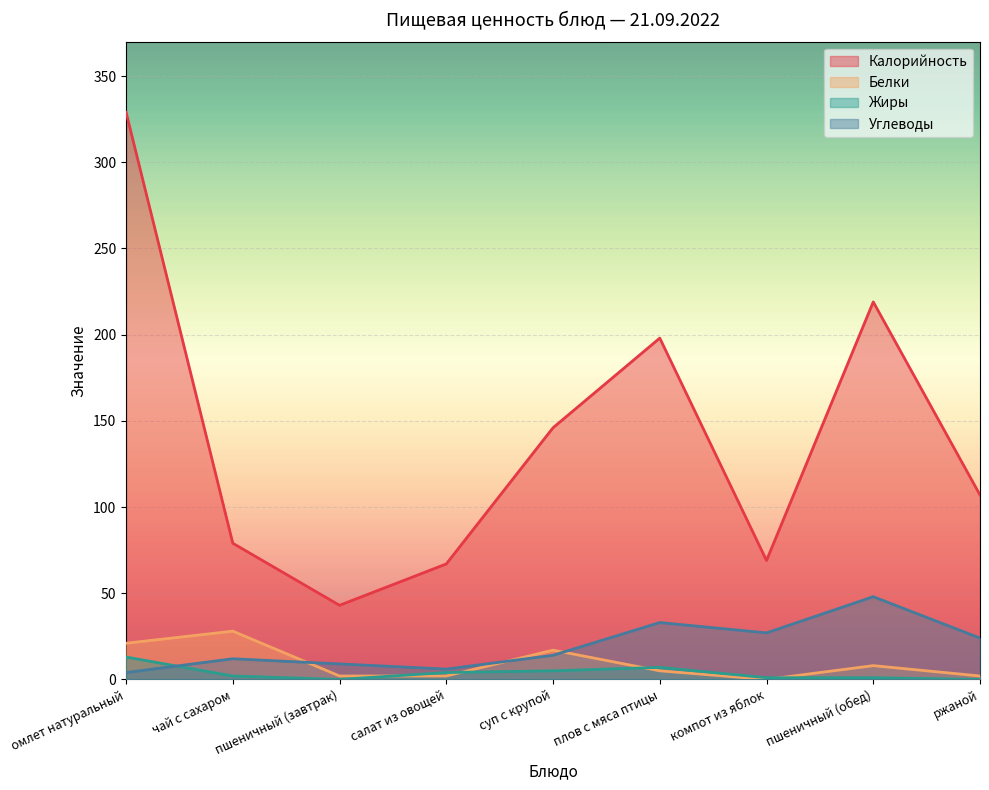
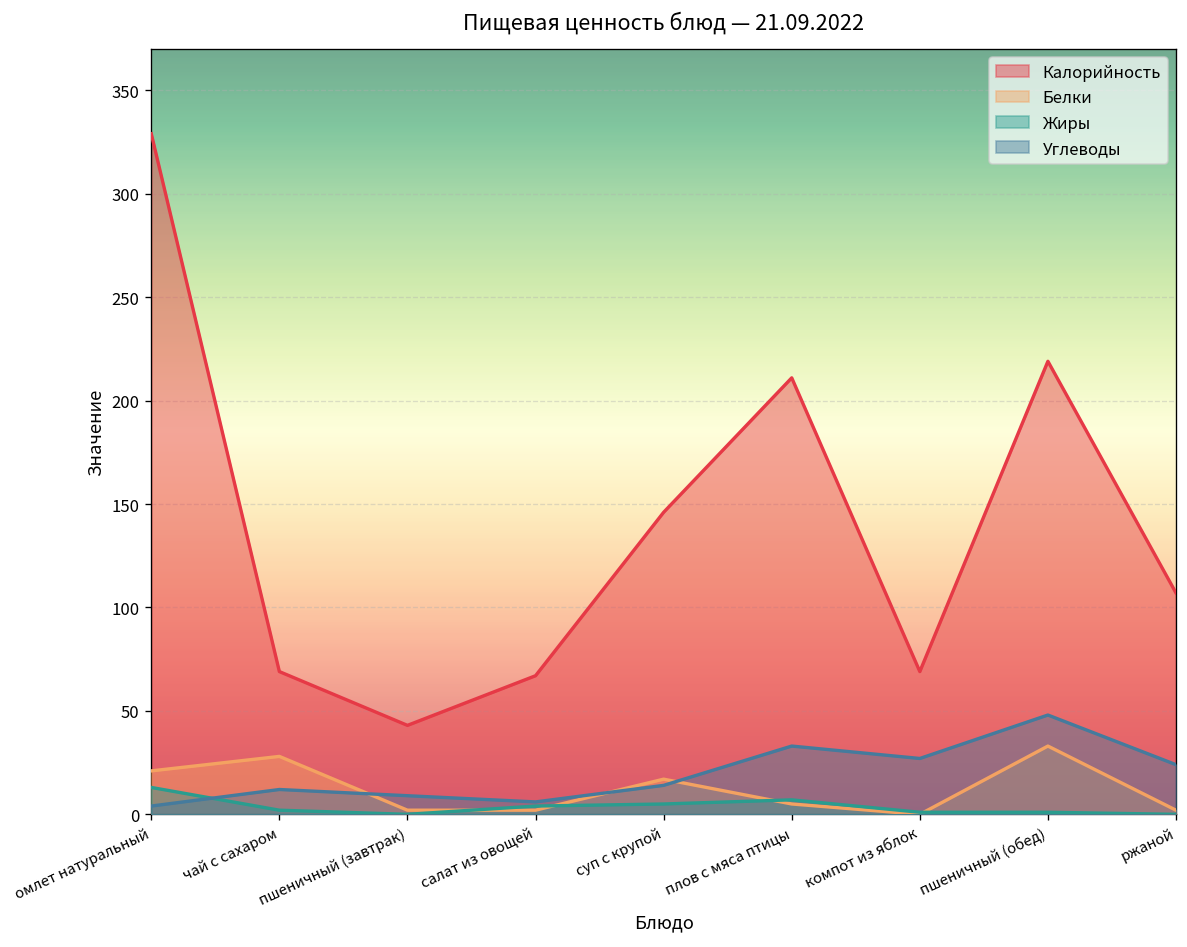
  {
    "Калорийность": {
      "омлет натуральный": 329,
-     "чай с сахаром": 79,
+     "чай с сахаром": 69,
      "пшеничный (завтрак)": 43,
      "салат из овощей": 67,
      "суп с крупой": 146,
-     "плов с мяса птицы": 198,
+     "плов с мяса птицы": 211,
      "компот из яблок": 69,
      "пшеничный (обед)": 219,
      "ржаной": 107
    },
    "Белки": {
      "омлет натуральный": 21,
      "чай с сахаром": 28,
      "пшеничный (завтрак)": 2,
      "салат из овощей": 2,
      "суп с крупой": 17,
      "плов с мяса птицы": 5,
-     "пшеничный (обед)": 8,
+     "пшеничный (обед)": 33,
      "ржаной": 2
    }
  }
